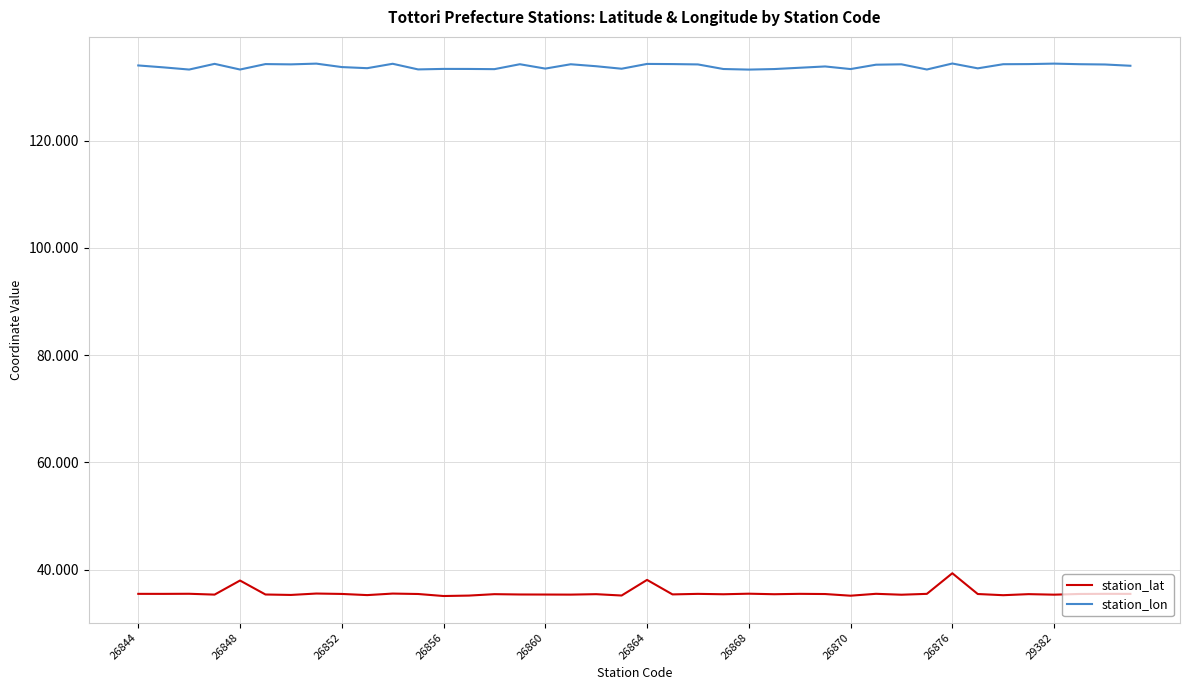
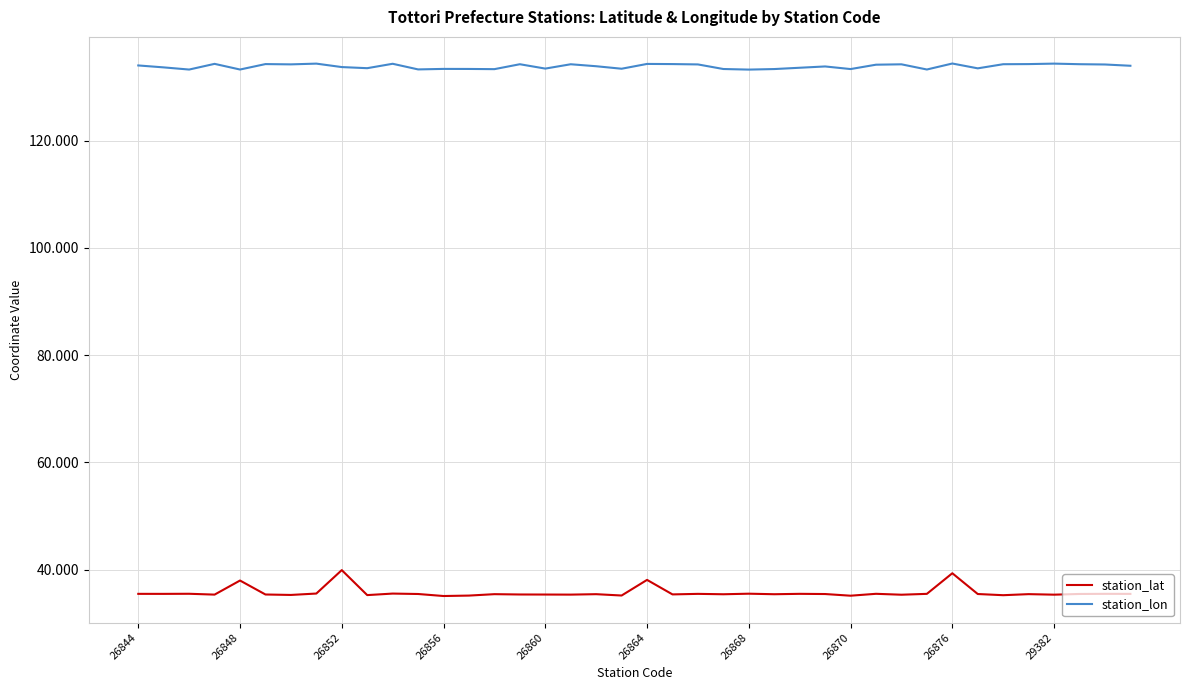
  {
    "station_lat": {
      "26844": 36,
      "26848": 38,
-     "26852": 35,
+     "26852": 40,
      "26856": 35,
      "26860": 35,
      "26864": 38,
      "26868": 36,
      "26870": 35,
      "26876": 39,
      "29382": 35
    },
    "station_lon": {
      "26844": 134,
      "26848": 133,
      "26852": 134,
      "26856": 133,
      "26860": 133,
      "26864": 134,
      "26868": 133,
      "26870": 133,
      "26876": 134,
      "29382": 134
    }
  }
